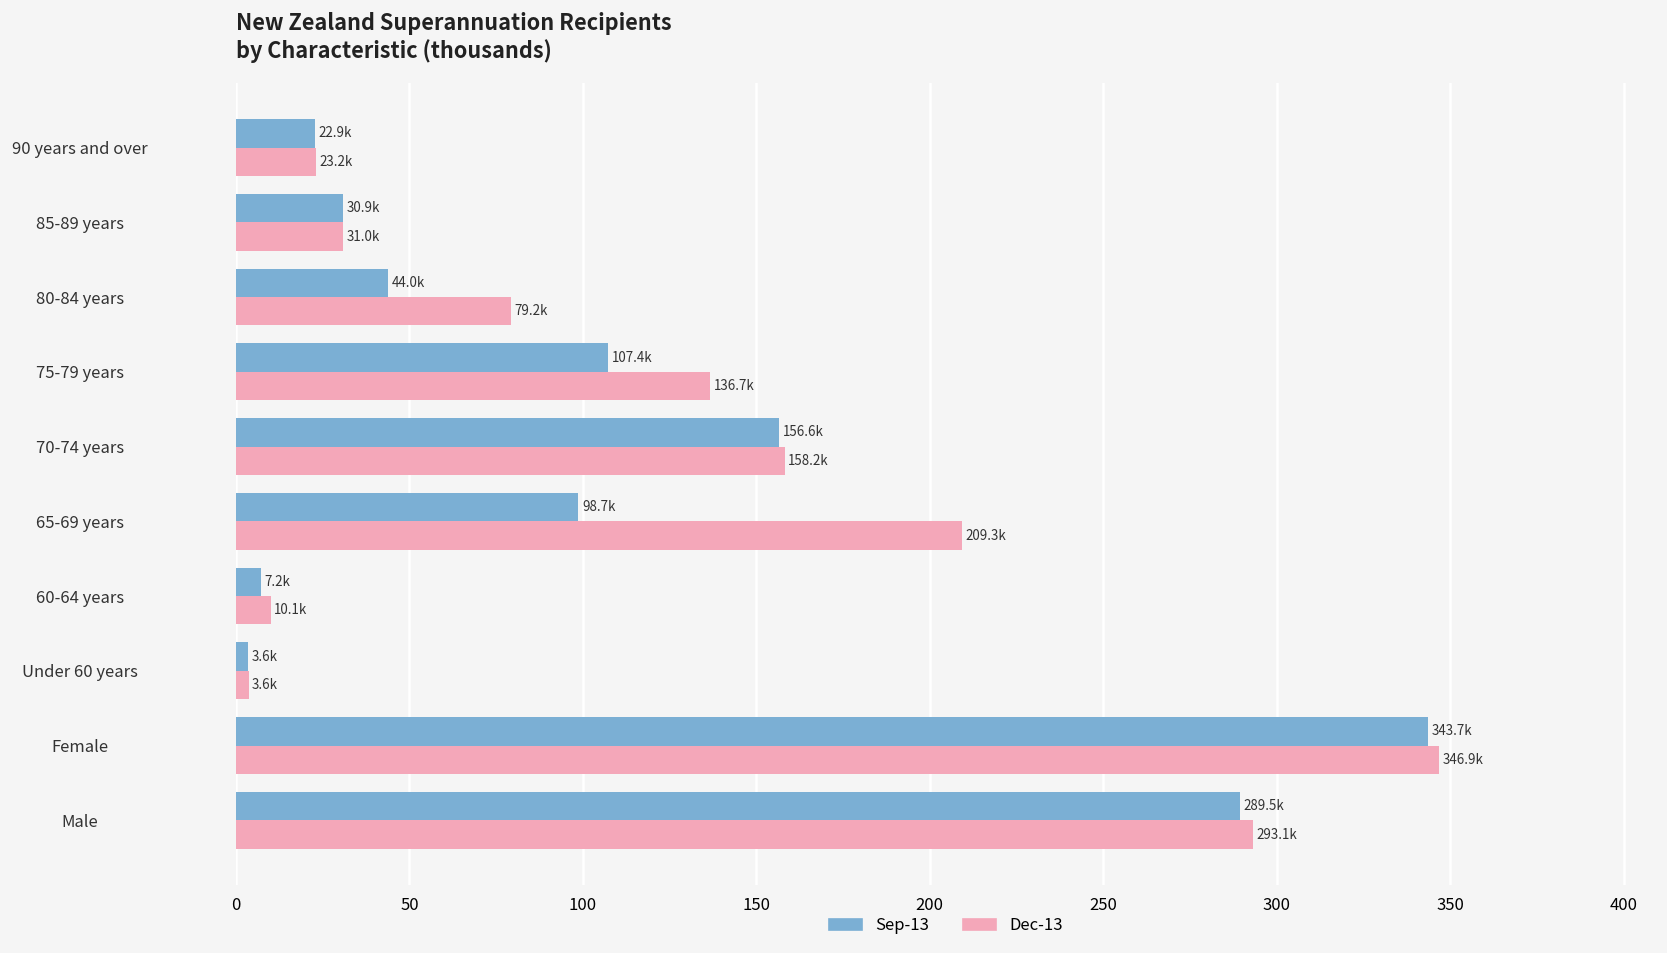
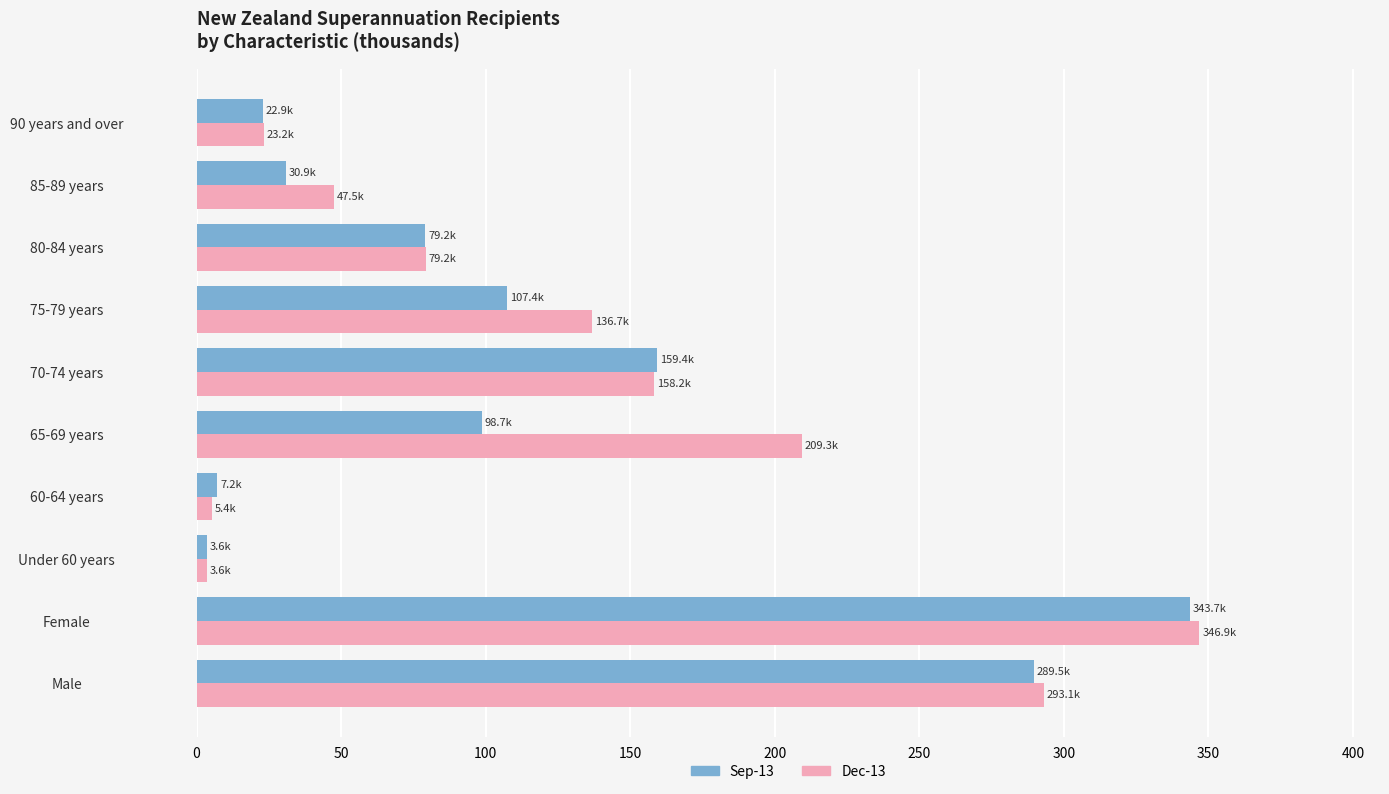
  {
    "Sep-13": {
      "90 years and over": "22.9k",
      "85-89 years": "30.9k",
-     "80-84 years": "44.0k",
+     "80-84 years": "79.2k",
      "75-79 years": "107.4k",
-     "70-74 years": "156.6k",
+     "70-74 years": "159.4k",
      "65-69 years": "98.7k",
      "60-64 years": "7.2k",
      "Under 60 years": "3.6k",
      "Female": "343.7k",
      "Male": "289.5k"
    },
    "Dec-13": {
      "90 years and over": "23.2k",
-     "85-89 years": "31.0k",
+     "85-89 years": "47.5k",
      "80-84 years": "79.2k",
      "75-79 years": "136.7k",
      "70-74 years": "158.2k",
      "65-69 years": "209.3k",
-     "60-64 years": "10.1k",
+     "60-64 years": "5.4k",
      "Under 60 years": "3.6k",
      "Female": "346.9k",
      "Male": "293.1k"
    }
  }
